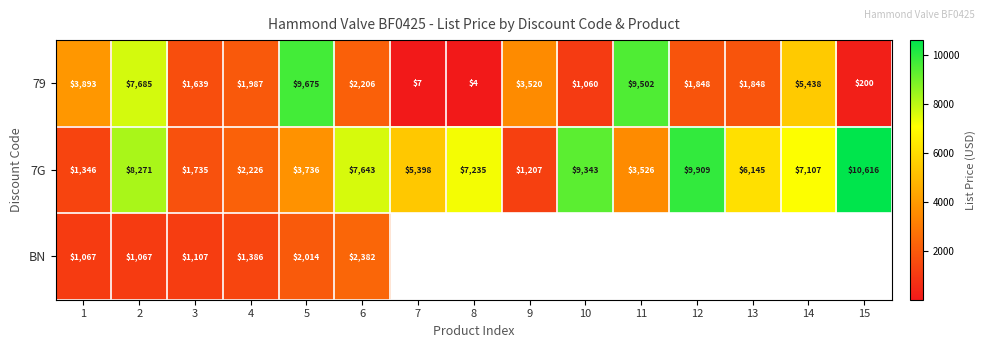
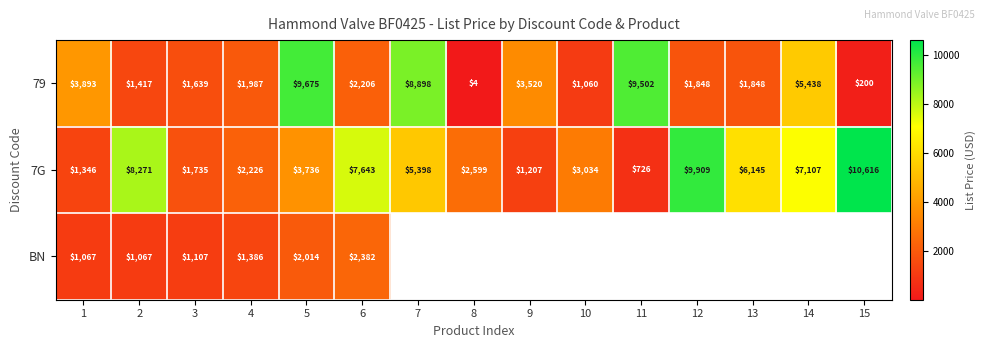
  {
    "79": {
      "1": "$3,893",
-     "2": "$7,685",
+     "2": "$1,417",
      "3": "$1,639",
      "4": "$1,987",
      "5": "$9,675",
      "6": "$2,206",
-     "7": "$7",
+     "7": "$8,898",
      "8": "$4",
      "9": "$3,520",
      "10": "$1,060",
      "11": "$9,502",
      "12": "$1,848",
      "13": "$1,848",
      "14": "$5,438",
      "15": "$200"
    },
    "7G": {
      "1": "$1,346",
      "2": "$8,271",
      "3": "$1,735",
      "4": "$2,226",
      "5": "$3,736",
      "6": "$7,643",
      "7": "$5,398",
-     "8": "$7,235",
+     "8": "$2,599",
      "9": "$1,207",
-     "10": "$9,343",
-     "11": "$3,526",
+     "10": "$3,034",
+     "11": "$726",
      "12": "$9,909",
      "13": "$6,145",
      "14": "$7,107",
      "15": "$10,616"
    },
    "BN": {
      "1": "$1,067",
      "2": "$1,067",
      "3": "$1,107",
      "4": "$1,386",
      "5": "$2,014",
      "6": "$2,382"
    }
  }
